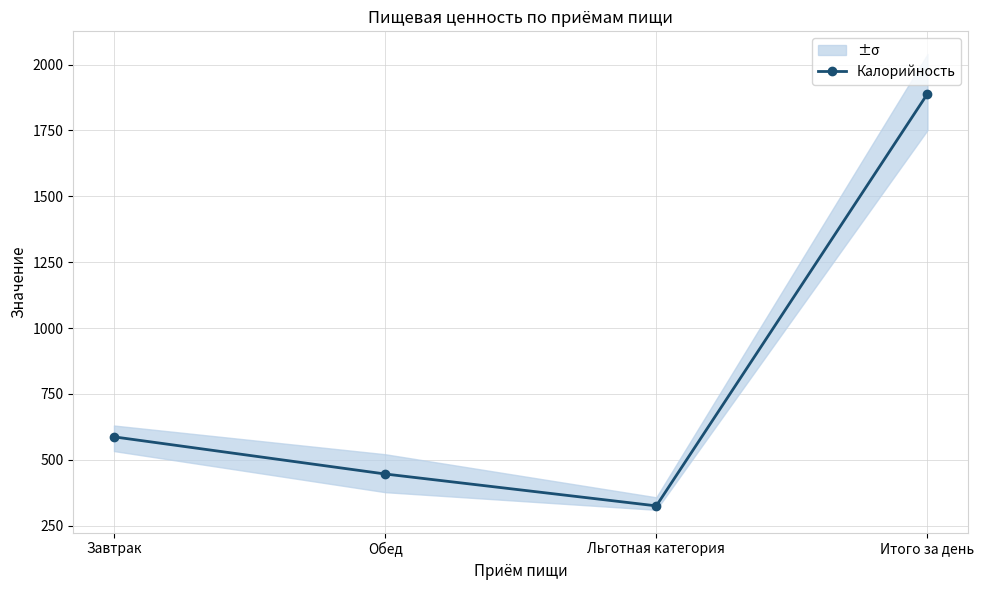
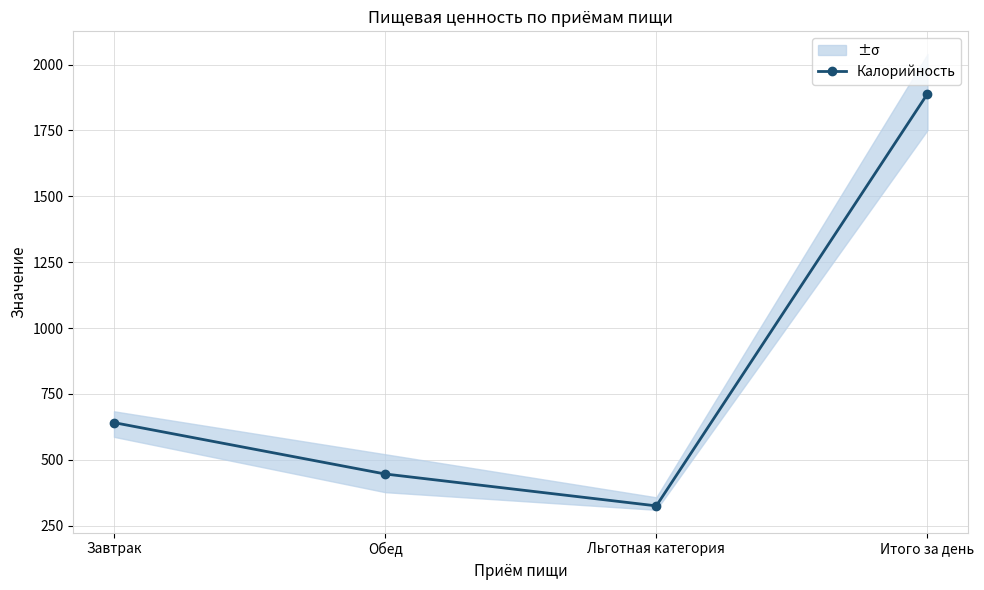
  {
    "Калорийность": {
-     "Завтрак": 590,
+     "Завтрак": 640,
      "Обед": 450,
      "Льготная категория": 330,
      "Итого за день": 1890
    }
  }
